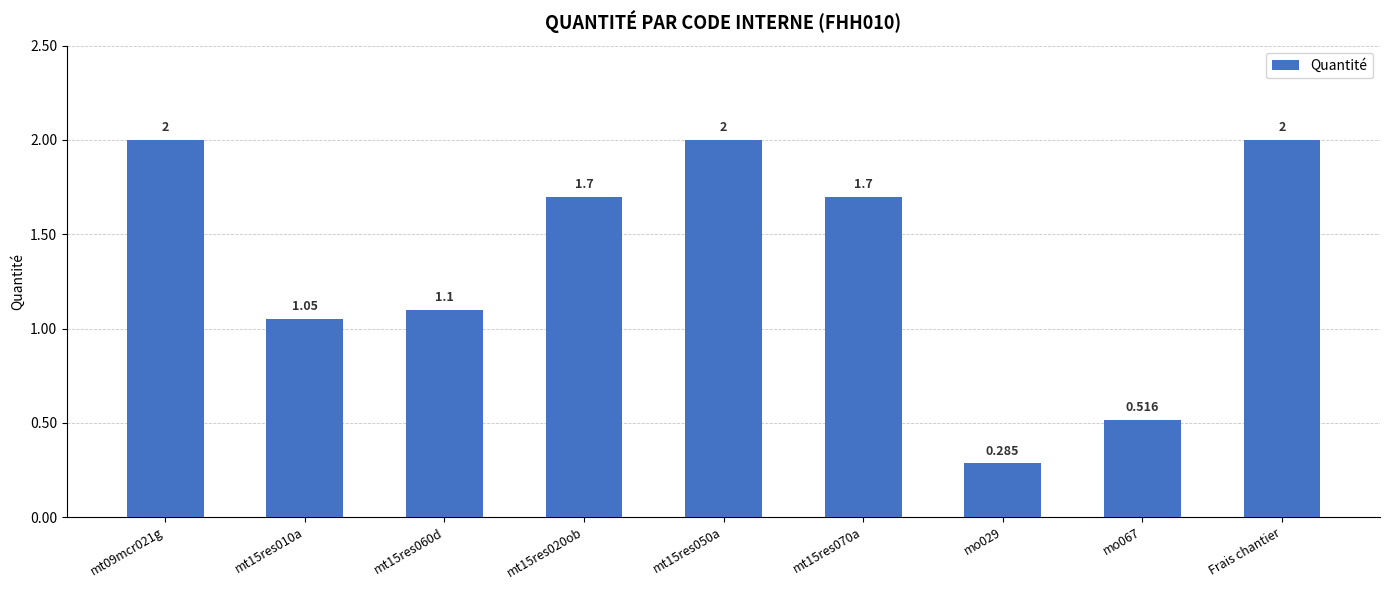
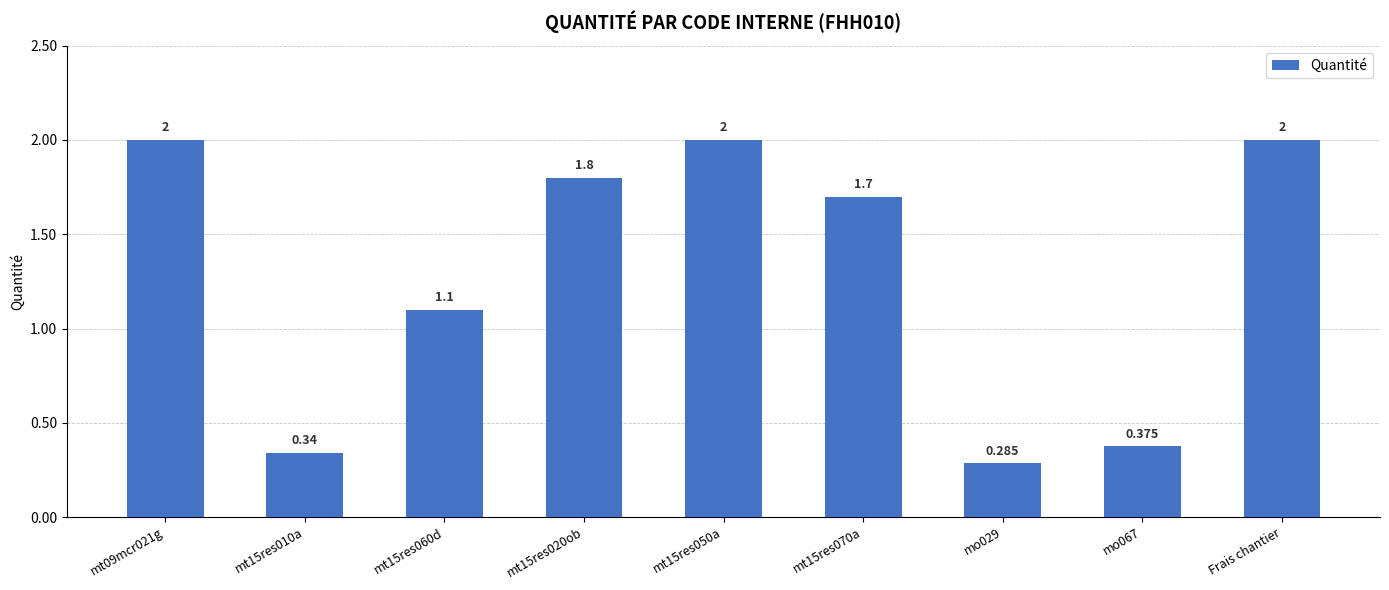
  {
    "mt09mcr021g": 2,
-   "mt15res010a": 1.05,
+   "mt15res010a": 0.34,
    "mt15res060d": 1.1,
-   "mt15res020ob": 1.7,
+   "mt15res020ob": 1.8,
    "mt15res050a": 2,
    "mt15res070a": 1.7,
    "mo029": 0.285,
-   "mo067": 0.516,
+   "mo067": 0.375,
    "Frais chantier": 2
  }
